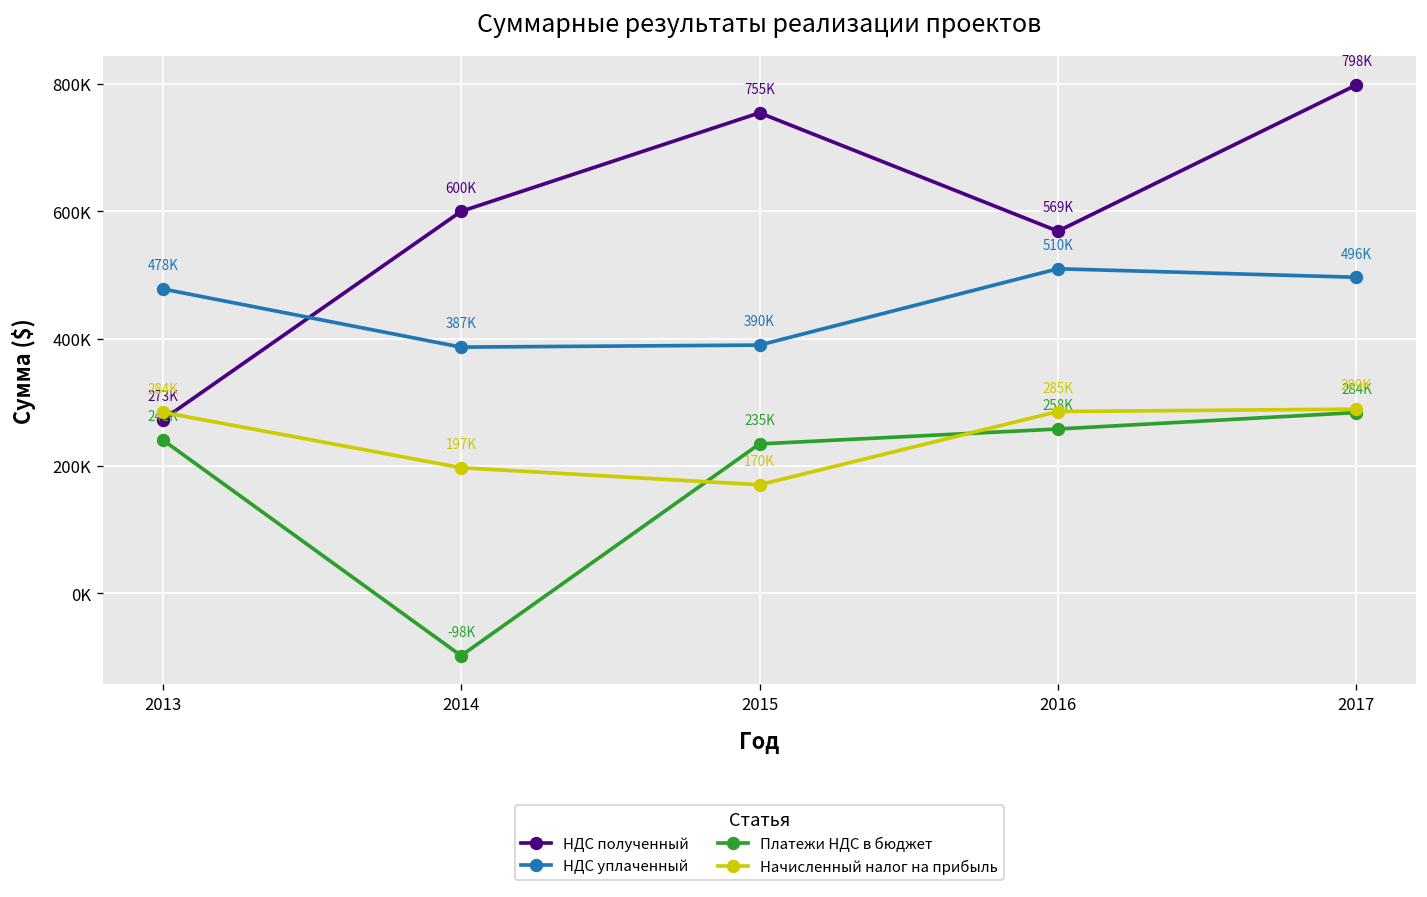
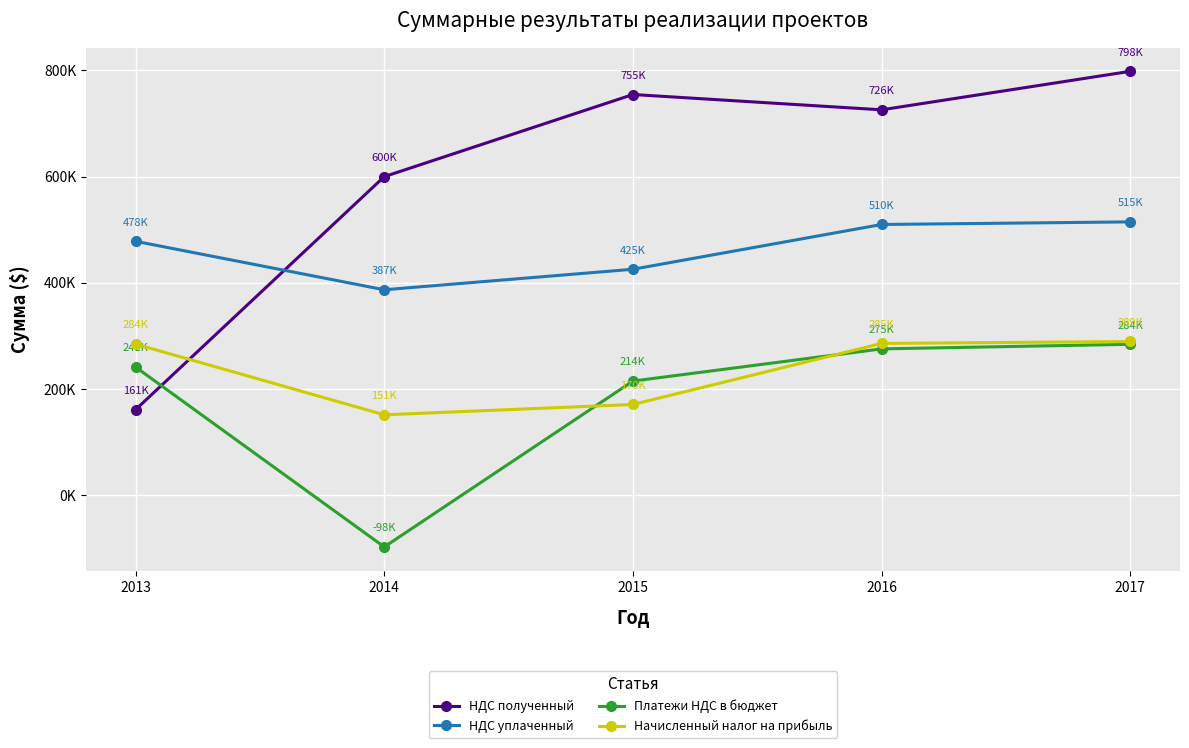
  {
    "НДС полученный": {
-     "2013": "273K",
+     "2013": "161K",
      "2014": "600K",
      "2015": "755K",
-     "2016": "569K",
+     "2016": "726K",
      "2017": "798K"
    },
    "НДС уплаченный": {
      "2013": "478K",
      "2014": "387K",
-     "2015": "390K",
+     "2015": "425K",
      "2016": "510K",
-     "2017": "496K"
+     "2017": "515K"
    },
    "Платежи НДС в бюджет": {
      "2014": "-98K",
-     "2015": "235K",
-     "2016": "258K"
+     "2015": "214K",
+     "2016": "275K"
    },
    "Начисленный налог на прибыль": {
-     "2014": "197K",
+     "2014": "151K",
      "2015": "170K",
      "2016": "285K"
    }
  }
